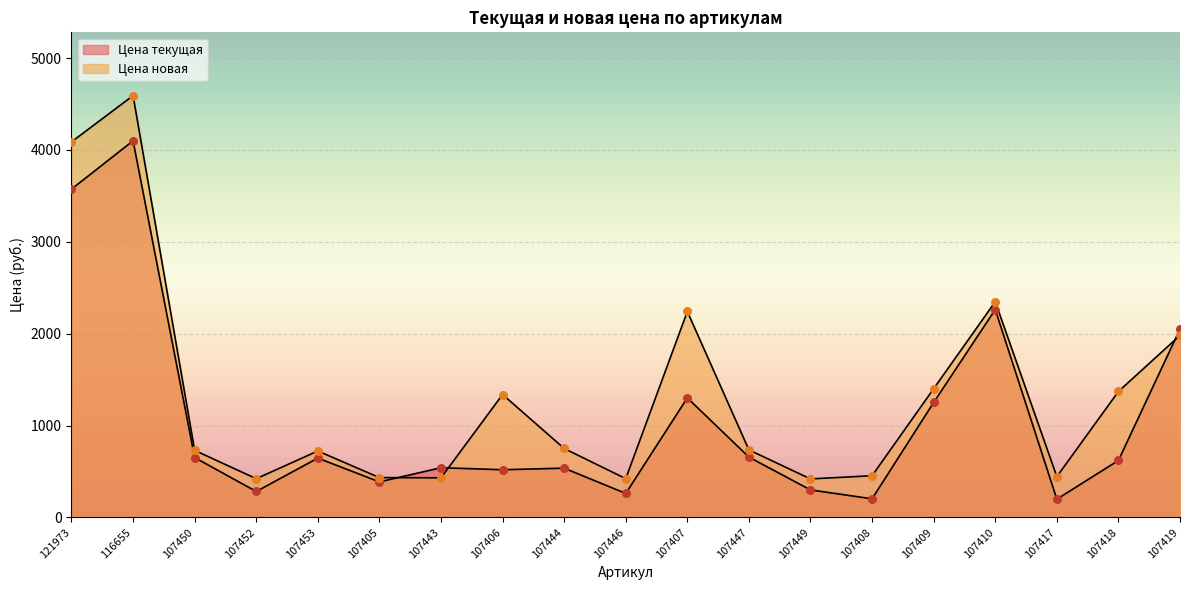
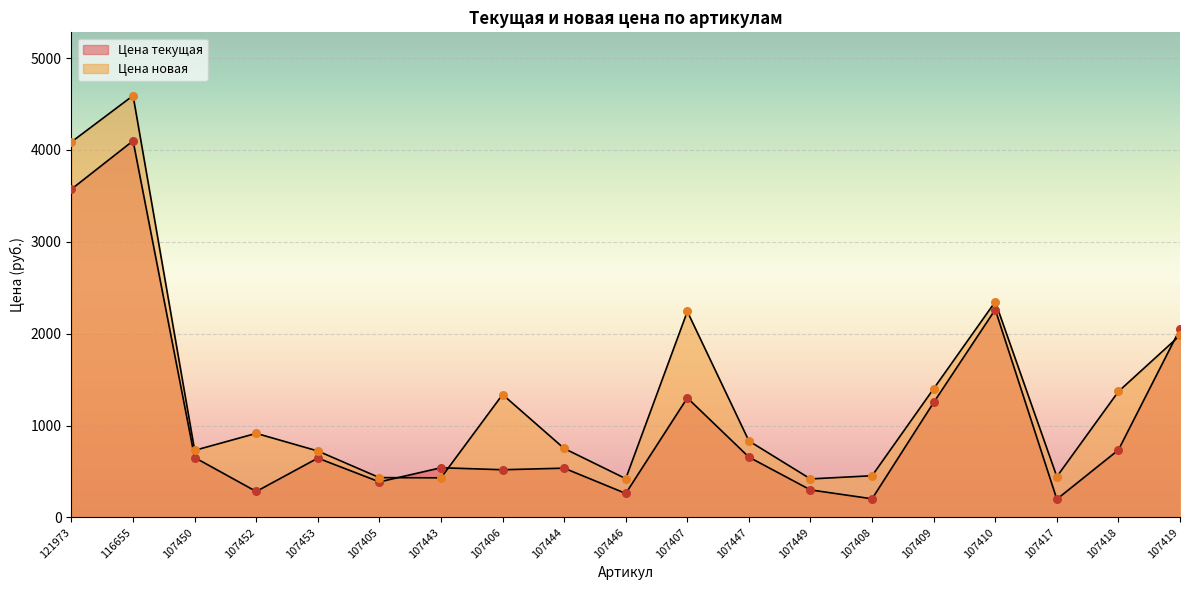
  {
    "Цена текущая": {
      "121973": 3600,
      "116655": 4100,
      "107450": 700,
      "107452": 300,
      "107453": 600,
      "107405": 400,
      "107443": 500,
      "107406": 500,
      "107444": 500,
      "107446": 300,
      "107407": 1300,
      "107447": 700,
      "107449": 300,
      "107408": 200,
      "107409": 1300,
      "107410": 2300,
      "107417": 200,
-     "107418": 600,
+     "107418": 700,
      "107419": 2100
    },
    "Цена новая": {
      "121973": 4100,
      "116655": 4600,
      "107450": 700,
-     "107452": 400,
+     "107452": 900,
      "107453": 700,
      "107405": 400,
      "107443": 400,
      "107406": 1300,
      "107444": 800,
      "107446": 400,
      "107407": 2200,
-     "107447": 700,
+     "107447": 800,
      "107449": 400,
      "107408": 500,
      "107409": 1400,
      "107410": 2300,
      "107417": 400,
      "107418": 1400,
      "107419": 2000
    }
  }
